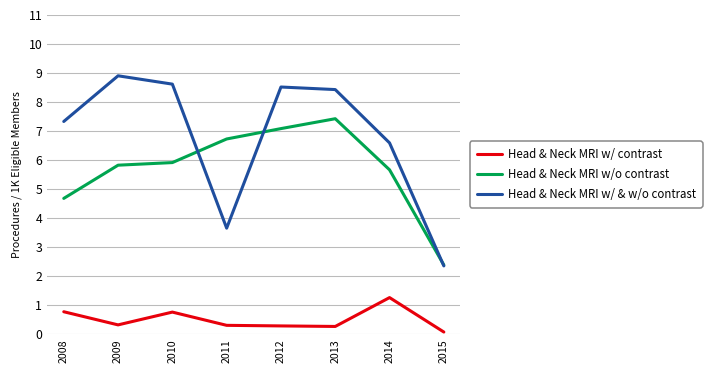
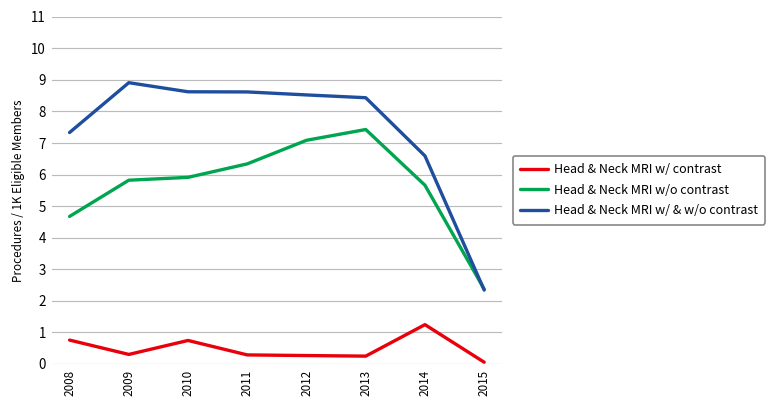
  {
    "Head & Neck MRI w/ contrast": {
      "2008": 0.8,
      "2009": 0.3,
      "2010": 0.7,
      "2011": 0.3,
      "2012": 0.3,
      "2013": 0.2,
      "2014": 1.2,
      "2015": 0.1
    },
    "Head & Neck MRI w/o contrast": {
      "2008": 4.7,
      "2009": 5.8,
      "2010": 5.9,
-     "2011": 6.7,
+     "2011": 6.3,
      "2012": 7.1,
      "2013": 7.4,
      "2014": 5.7
    },
    "Head & Neck MRI w/ & w/o contrast": {
      "2008": 7.3,
      "2009": 8.9,
      "2010": 8.6,
-     "2011": 3.6,
+     "2011": 8.6,
      "2012": 8.5,
      "2013": 8.4,
      "2014": 6.6
    }
  }
